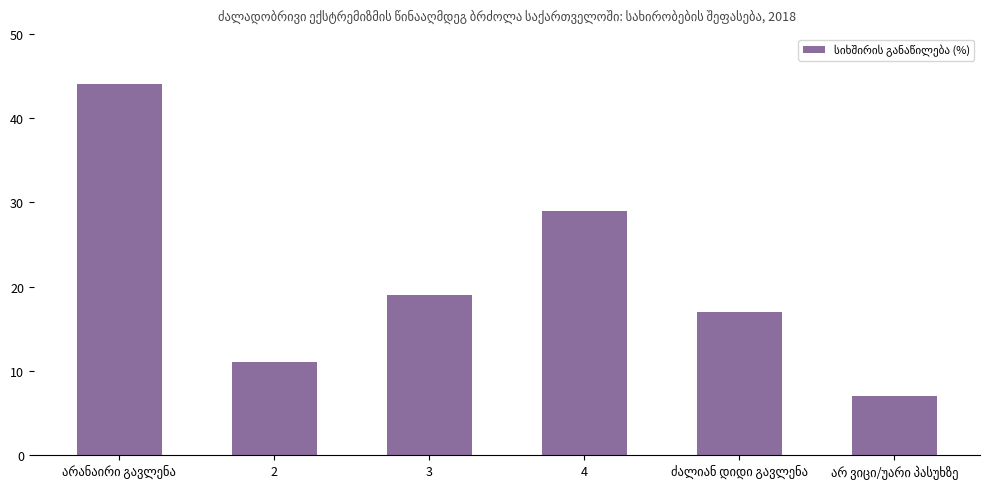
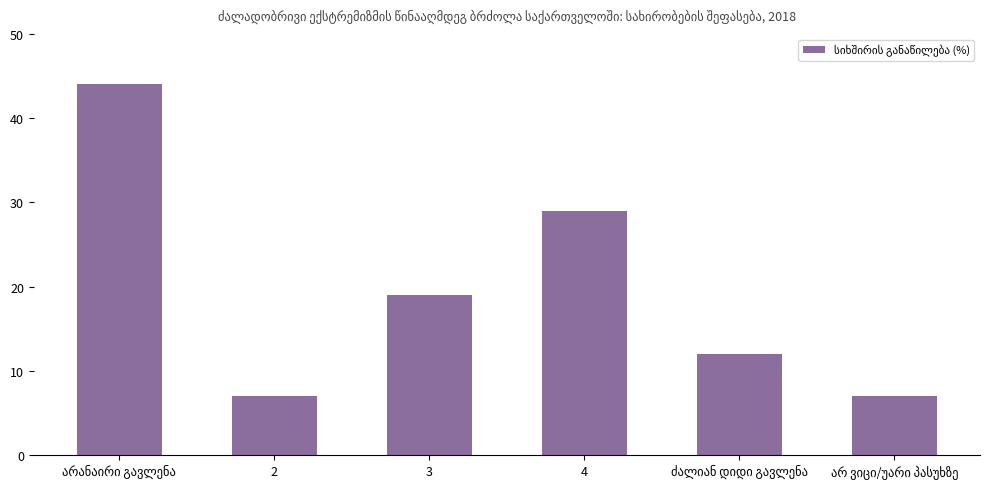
  {
    "არანაირი გავლენა": 44,
-   "2": 11,
+   "2": 7,
    "3": 19,
    "4": 29,
-   "ძალიან დიდი გავლენა": 17,
+   "ძალიან დიდი გავლენა": 12,
    "არ ვიცი/უარი პასუხზე": 7
  }
